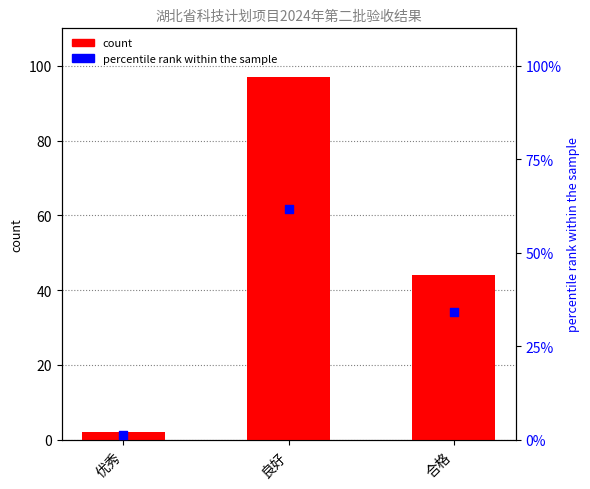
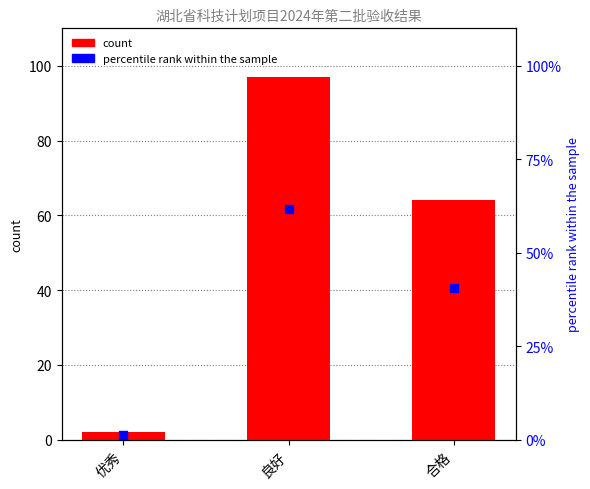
  {
    "count": {
      "优秀": "2",
      "良好": "97",
-     "合格": "44"
+     "合格": "64"
    },
    "percentile rank within the sample": {
-     "合格": "34%"
+     "合格": "41%"
    }
  }
